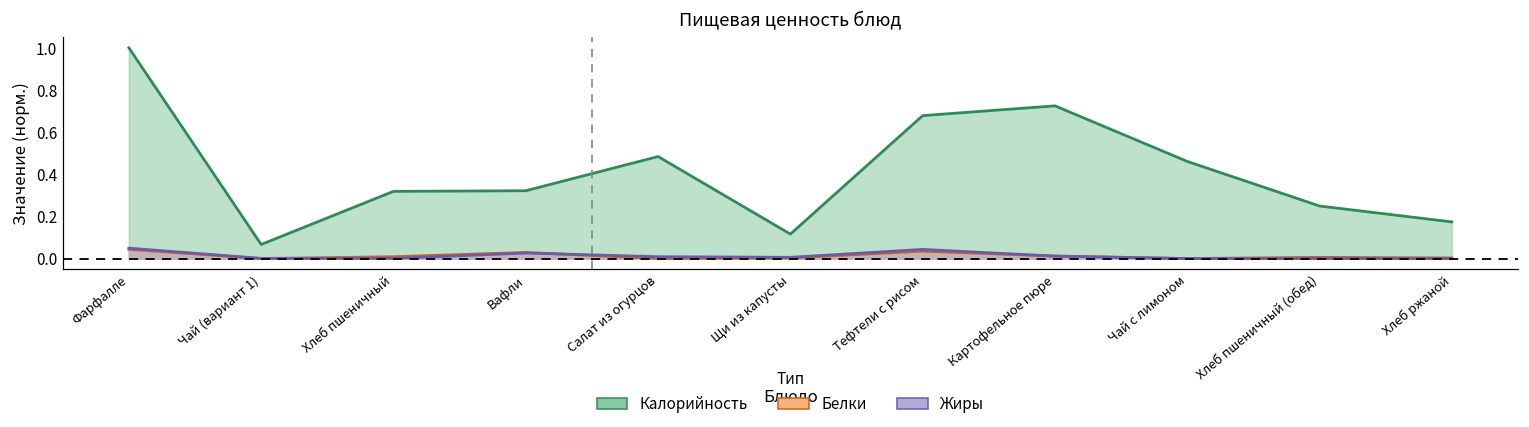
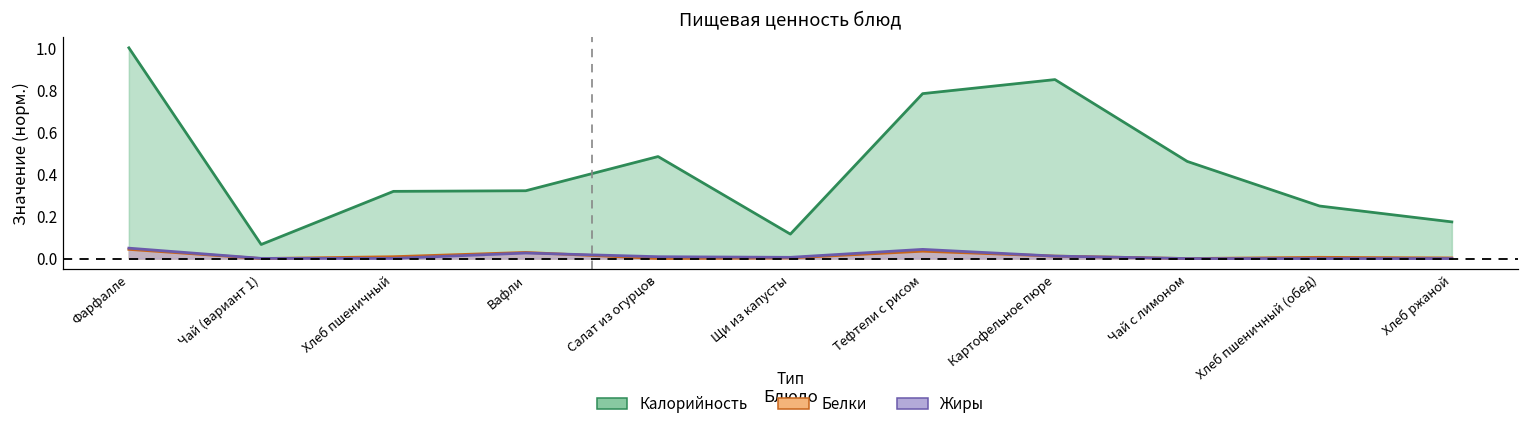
  {
    "Калорийность": {
      "Фарфалле": 1.00,
      "Чай (вариант 1)": 0.07,
      "Хлеб пшеничный": 0.32,
      "Вафли": 0.32,
      "Салат из огурцов": 0.48,
      "Щи из капусты": 0.12,
-     "Тефтели с рисом": 0.68,
-     "Картофельное пюре": 0.72,
+     "Тефтели с рисом": 0.78,
+     "Картофельное пюре": 0.85,
      "Чай с лимоном": 0.46,
      "Хлеб пшеничный (обед)": 0.25,
      "Хлеб ржаной": 0.17
    }
  }
